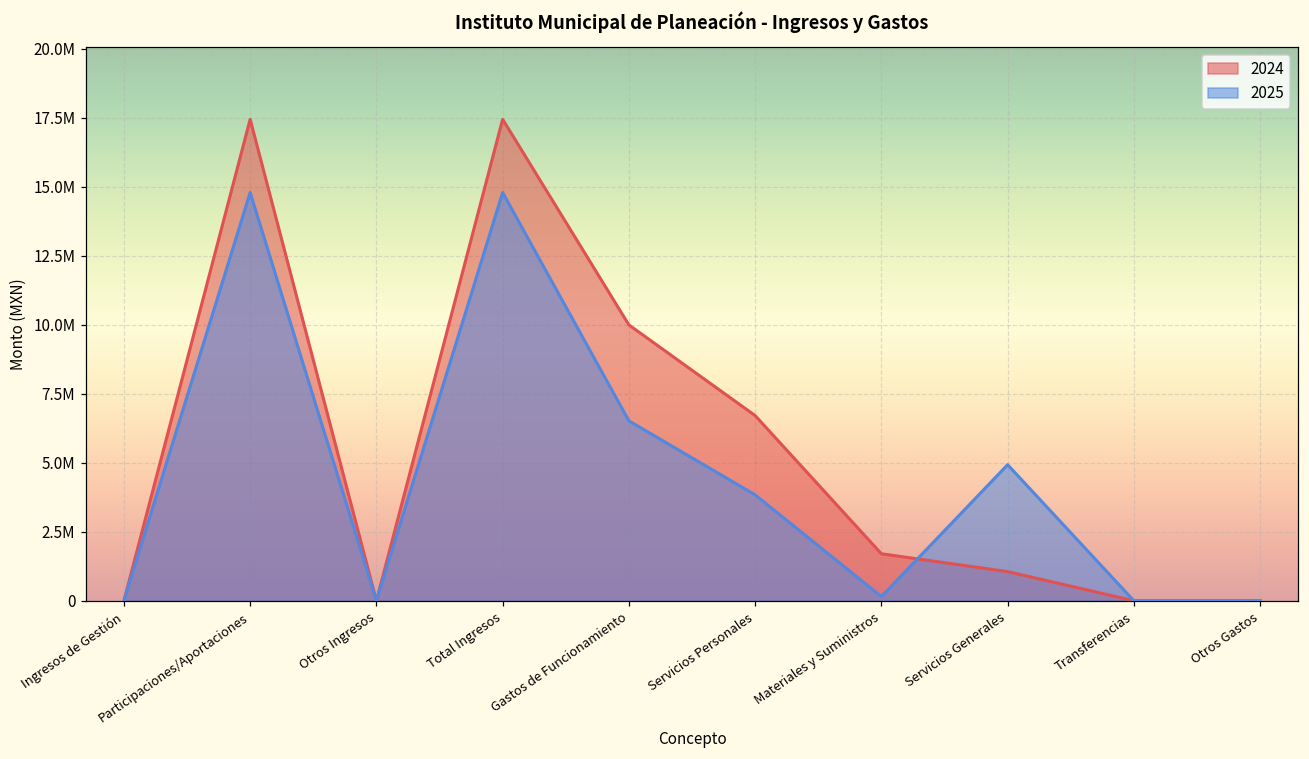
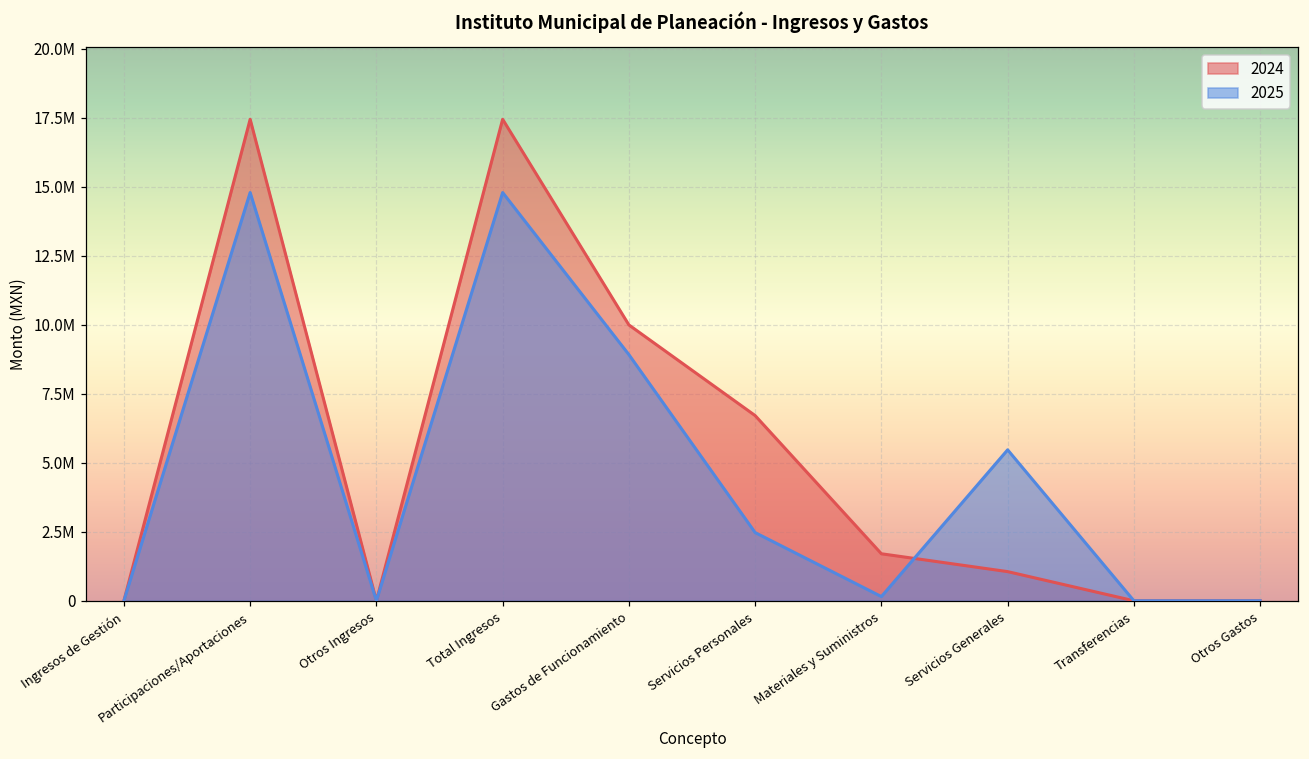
  {
    "2024": {
      "Participaciones/Aportaciones": 17500000,
      "Total Ingresos": 17500000,
      "Gastos de Funcionamiento": 10000000,
      "Servicios Personales": 6700000,
      "Materiales y Suministros": 1700000,
      "Servicios Generales": 1100000
    },
    "2025": {
      "Participaciones/Aportaciones": 14800000,
      "Total Ingresos": 14800000,
-     "Gastos de Funcionamiento": 6500000,
-     "Servicios Personales": 3800000,
+     "Gastos de Funcionamiento": 8900000,
+     "Servicios Personales": 2500000,
      "Materiales y Suministros": 200000,
-     "Servicios Generales": 4900000
+     "Servicios Generales": 5500000
    }
  }
